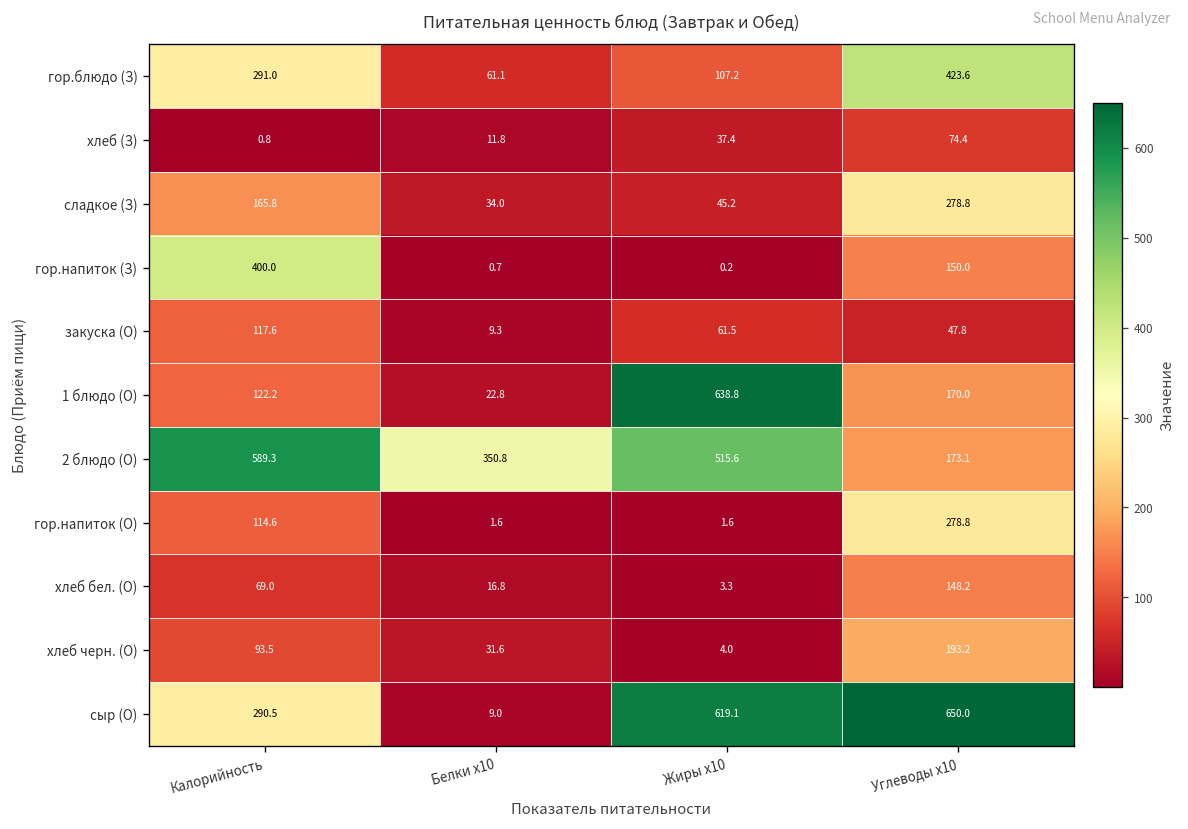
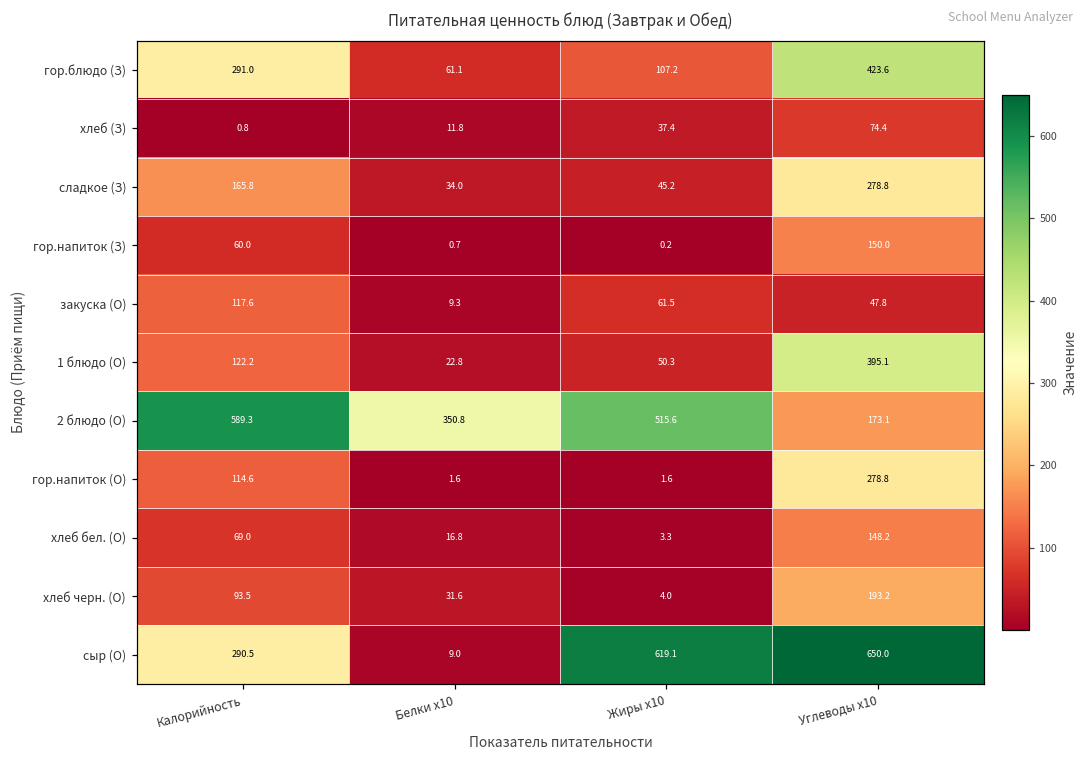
  {
    "гор.блюдо (З)": {
      "Калорийность": 291.0,
      "Белки x10": 61.1,
      "Жиры x10": 107.2,
      "Углеводы x10": 423.6
    },
    "хлеб (З)": {
      "Калорийность": 0.8,
      "Белки x10": 11.8,
      "Жиры x10": 37.4,
      "Углеводы x10": 74.4
    },
    "сладкое (З)": {
      "Калорийность": 165.8,
      "Белки x10": 34.0,
      "Жиры x10": 45.2,
      "Углеводы x10": 278.8
    },
    "гор.напиток (З)": {
-     "Калорийность": 400.0,
+     "Калорийность": 60.0,
      "Белки x10": 0.7,
      "Жиры x10": 0.2,
      "Углеводы x10": 150.0
    },
    "закуска (О)": {
      "Калорийность": 117.6,
      "Белки x10": 9.3,
      "Жиры x10": 61.5,
      "Углеводы x10": 47.8
    },
    "1 блюдо (О)": {
      "Калорийность": 122.2,
      "Белки x10": 22.8,
-     "Жиры x10": 638.8,
-     "Углеводы x10": 170.0
+     "Жиры x10": 50.3,
+     "Углеводы x10": 395.1
    },
    "2 блюдо (О)": {
      "Калорийность": 589.3,
      "Белки x10": 350.8,
      "Жиры x10": 515.6,
      "Углеводы x10": 173.1
    },
    "гор.напиток (О)": {
      "Калорийность": 114.6,
      "Белки x10": 1.6,
      "Жиры x10": 1.6,
      "Углеводы x10": 278.8
    },
    "хлеб бел. (О)": {
      "Калорийность": 69.0,
      "Белки x10": 16.8,
      "Жиры x10": 3.3,
      "Углеводы x10": 148.2
    },
    "хлеб черн. (О)": {
      "Калорийность": 93.5,
      "Белки x10": 31.6,
      "Жиры x10": 4.0,
      "Углеводы x10": 193.2
    },
    "сыр (О)": {
      "Калорийность": 290.5,
      "Белки x10": 9.0,
      "Жиры x10": 619.1,
      "Углеводы x10": 650.0
    }
  }
